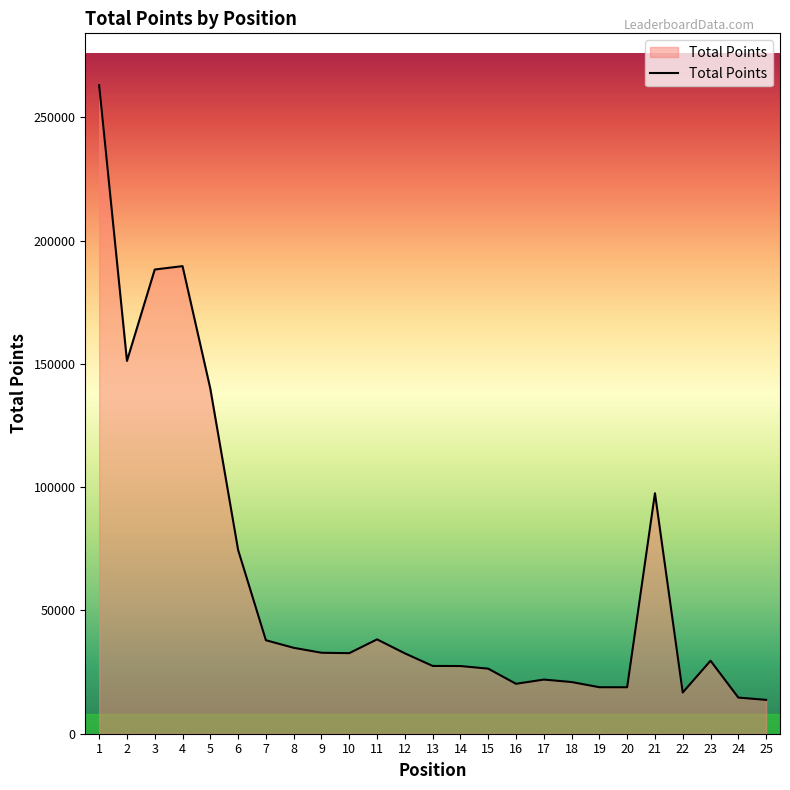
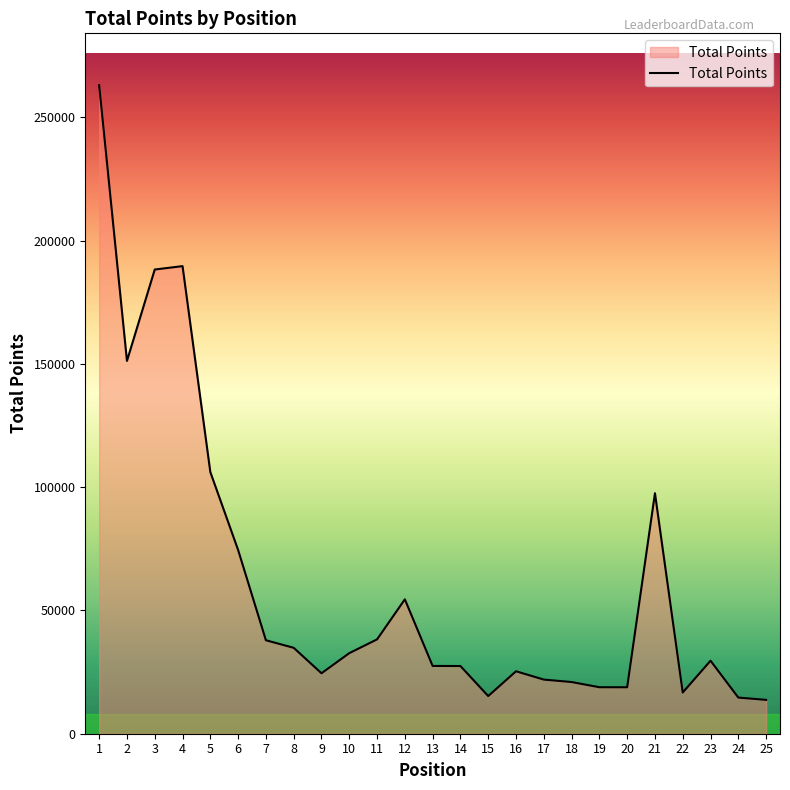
  {
    "1": 263000,
    "2": 151000,
    "3": 188000,
    "4": 190000,
-   "5": 140000,
+   "5": 106000,
    "6": 75000,
    "7": 38000,
    "8": 35000,
-   "9": 33000,
+   "9": 25000,
    "10": 33000,
    "11": 38000,
-   "12": 33000,
+   "12": 55000,
    "13": 27000,
    "14": 27000,
-   "15": 26000,
-   "16": 20000,
+   "15": 15000,
+   "16": 25000,
    "17": 22000,
    "18": 21000,
    "19": 19000,
    "20": 19000,
    "21": 98000,
    "22": 17000,
    "23": 30000,
    "24": 15000,
    "25": 14000
  }
